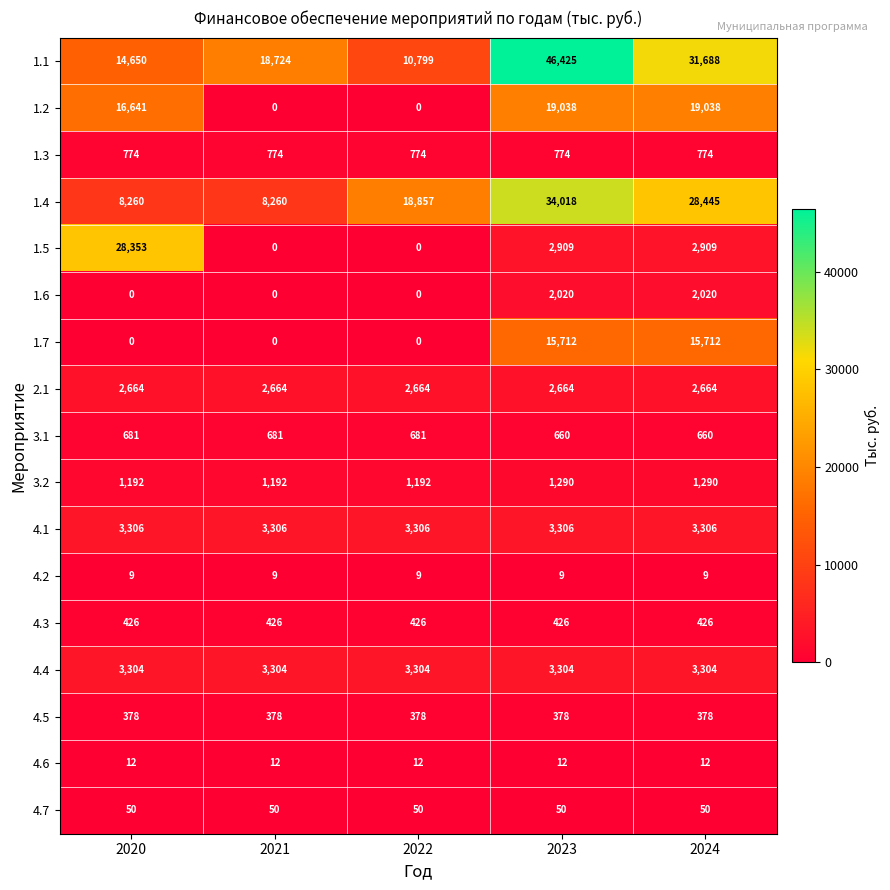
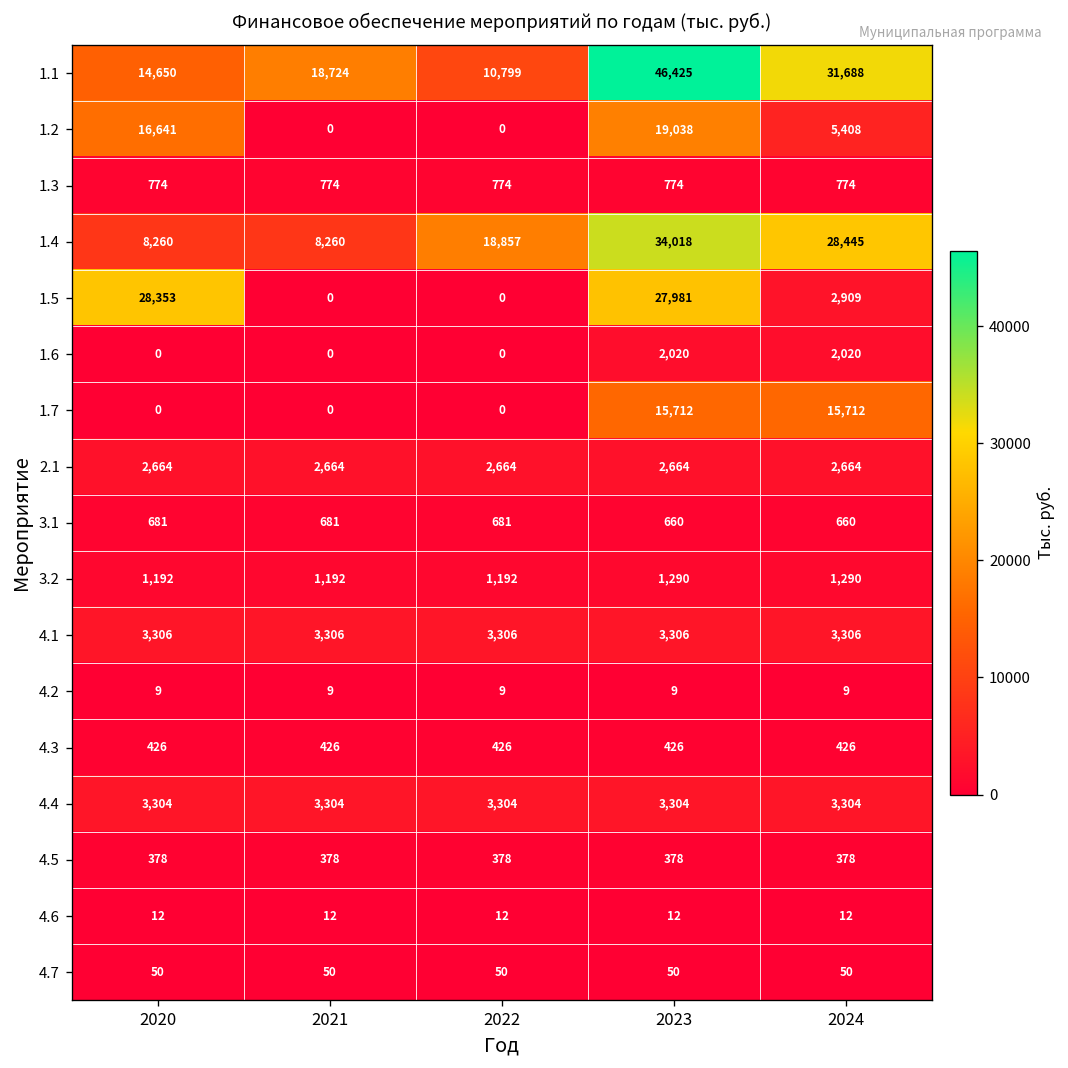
  {
    "1.1": {
      "2020": "14,650",
      "2021": "18,724",
      "2022": "10,799",
      "2023": "46,425",
      "2024": "31,688"
    },
    "1.2": {
      "2020": "16,641",
      "2021": "0",
      "2022": "0",
      "2023": "19,038",
-     "2024": "19,038"
+     "2024": "5,408"
    },
    "1.3": {
      "2020": "774",
      "2021": "774",
      "2022": "774",
      "2023": "774",
      "2024": "774"
    },
    "1.4": {
      "2020": "8,260",
      "2021": "8,260",
      "2022": "18,857",
      "2023": "34,018",
      "2024": "28,445"
    },
    "1.5": {
      "2020": "28,353",
      "2021": "0",
      "2022": "0",
-     "2023": "2,909",
+     "2023": "27,981",
      "2024": "2,909"
    },
    "1.6": {
      "2020": "0",
      "2021": "0",
      "2022": "0",
      "2023": "2,020",
      "2024": "2,020"
    },
    "1.7": {
      "2020": "0",
      "2021": "0",
      "2022": "0",
      "2023": "15,712",
      "2024": "15,712"
    },
    "2.1": {
      "2020": "2,664",
      "2021": "2,664",
      "2022": "2,664",
      "2023": "2,664",
      "2024": "2,664"
    },
    "3.1": {
      "2020": "681",
      "2021": "681",
      "2022": "681",
      "2023": "660",
      "2024": "660"
    },
    "3.2": {
      "2020": "1,192",
      "2021": "1,192",
      "2022": "1,192",
      "2023": "1,290",
      "2024": "1,290"
    },
    "4.1": {
      "2020": "3,306",
      "2021": "3,306",
      "2022": "3,306",
      "2023": "3,306",
      "2024": "3,306"
    },
    "4.2": {
      "2020": "9",
      "2021": "9",
      "2022": "9",
      "2023": "9",
      "2024": "9"
    },
    "4.3": {
      "2020": "426",
      "2021": "426",
      "2022": "426",
      "2023": "426",
      "2024": "426"
    },
    "4.4": {
      "2020": "3,304",
      "2021": "3,304",
      "2022": "3,304",
      "2023": "3,304",
      "2024": "3,304"
    },
    "4.5": {
      "2020": "378",
      "2021": "378",
      "2022": "378",
      "2023": "378",
      "2024": "378"
    },
    "4.6": {
      "2020": "12",
      "2021": "12",
      "2022": "12",
      "2023": "12",
      "2024": "12"
    },
    "4.7": {
      "2020": "50",
      "2021": "50",
      "2022": "50",
      "2023": "50",
      "2024": "50"
    }
  }
